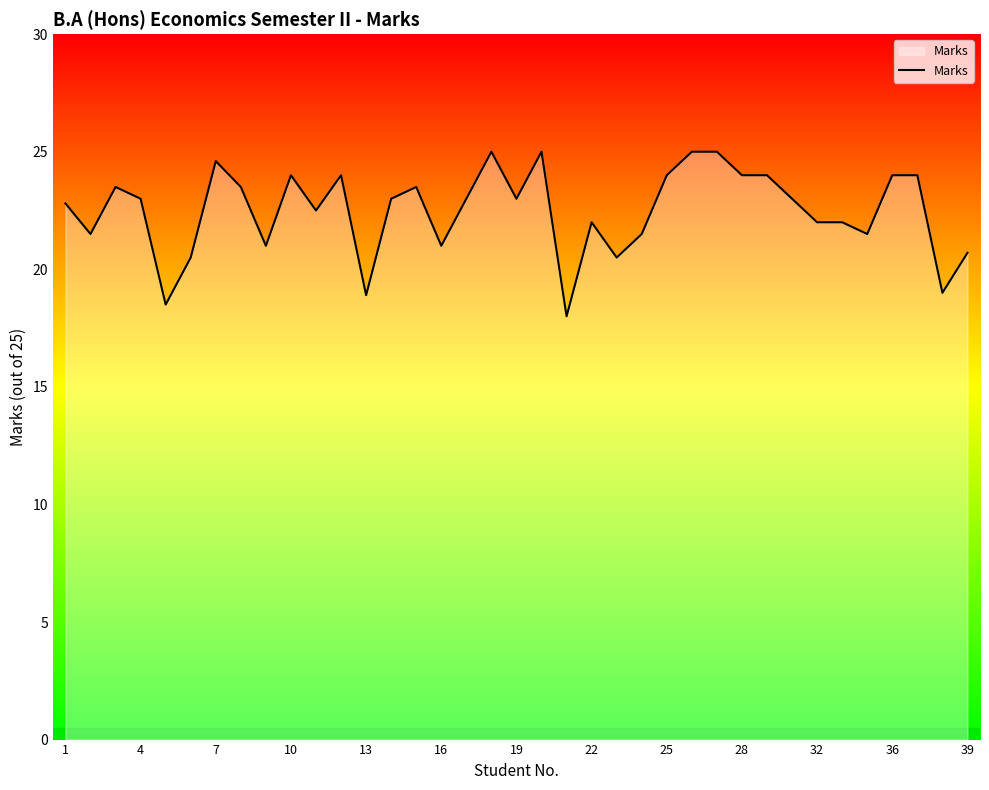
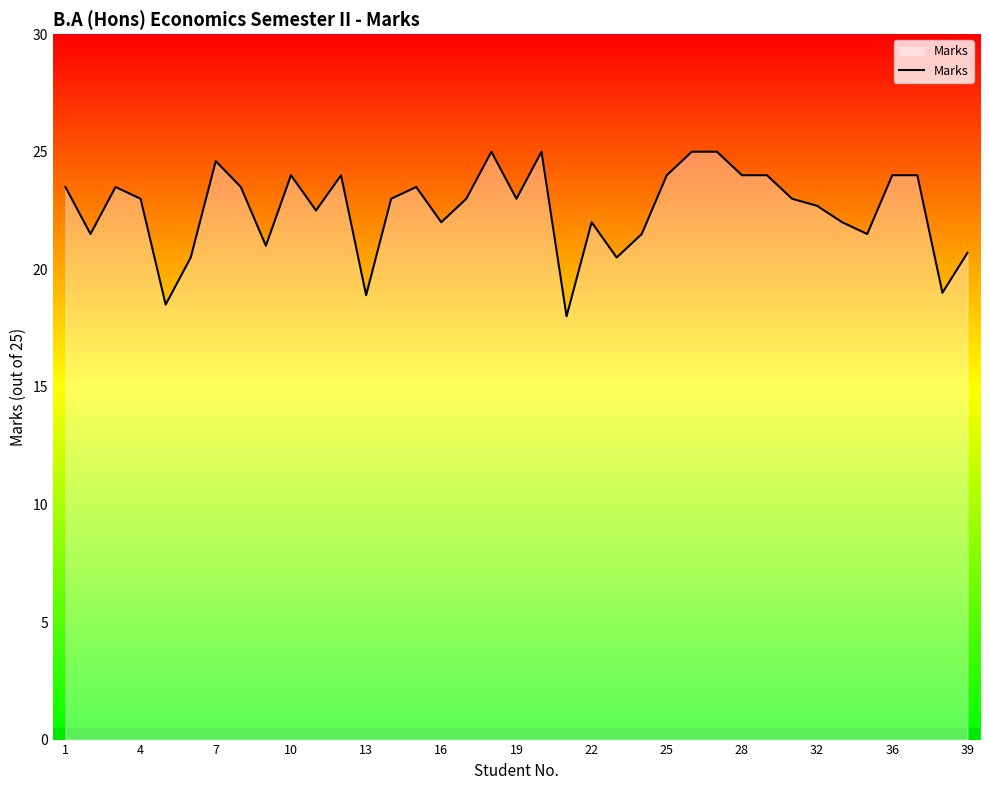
  {
-   "1": 22.8,
+   "1": 23.5,
    "4": 23.0,
    "7": 24.6,
    "10": 24.0,
    "13": 18.9,
-   "16": 21,
+   "16": 22,
    "19": 23.0,
    "22": 22.0,
    "25": 24.0,
    "28": 24.0,
-   "32": 22.0,
+   "32": 22.7,
    "36": 24.0,
    "39": 20.7
  }
